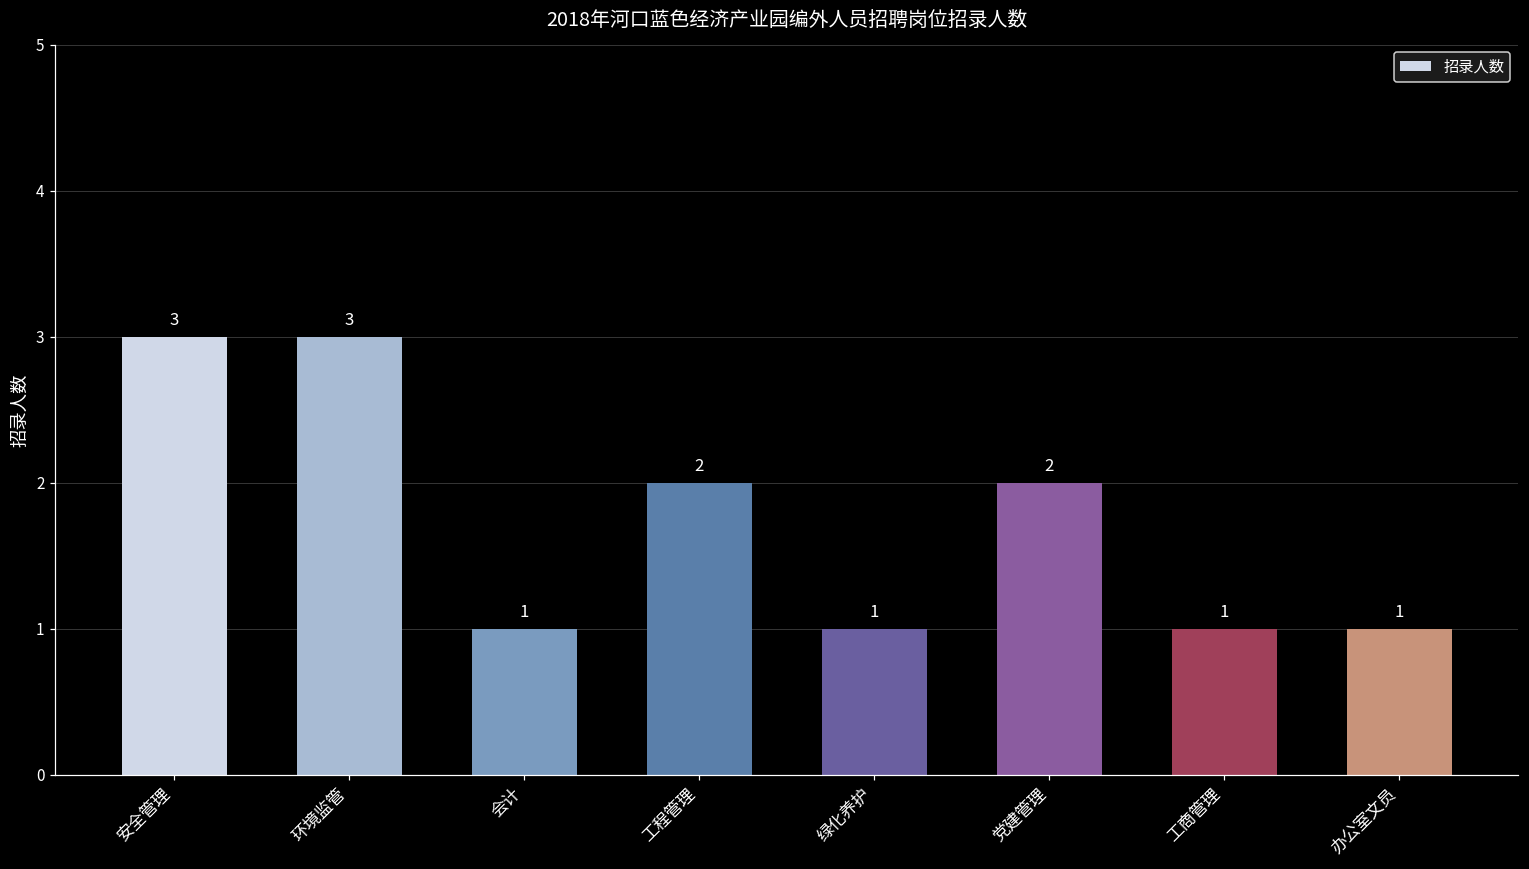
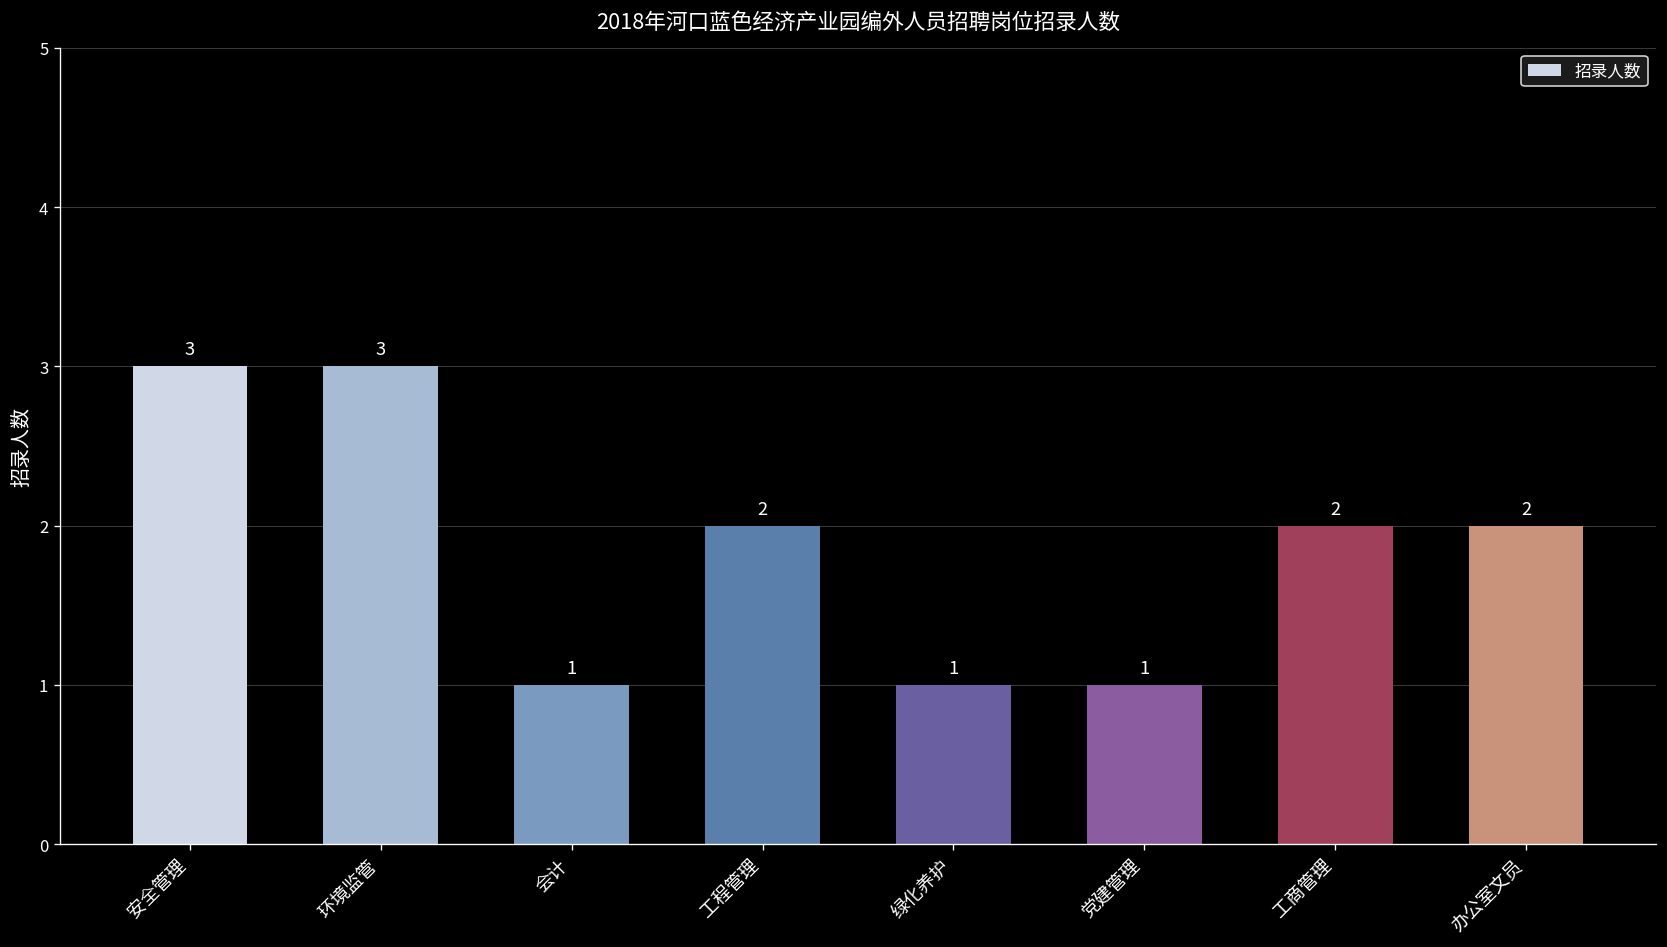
  {
    "安全管理": 3,
    "环境监管": 3,
    "会计": 1,
    "工程管理": 2,
    "绿化养护": 1,
-   "党建管理": 2,
-   "工商管理": 1,
-   "办公室文员": 1
+   "党建管理": 1,
+   "工商管理": 2,
+   "办公室文员": 2
  }
